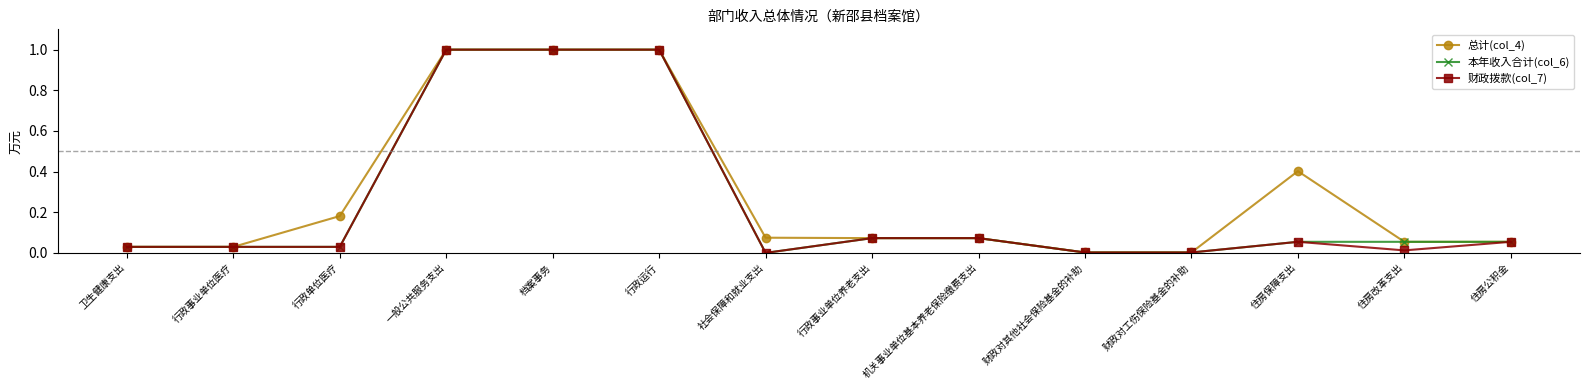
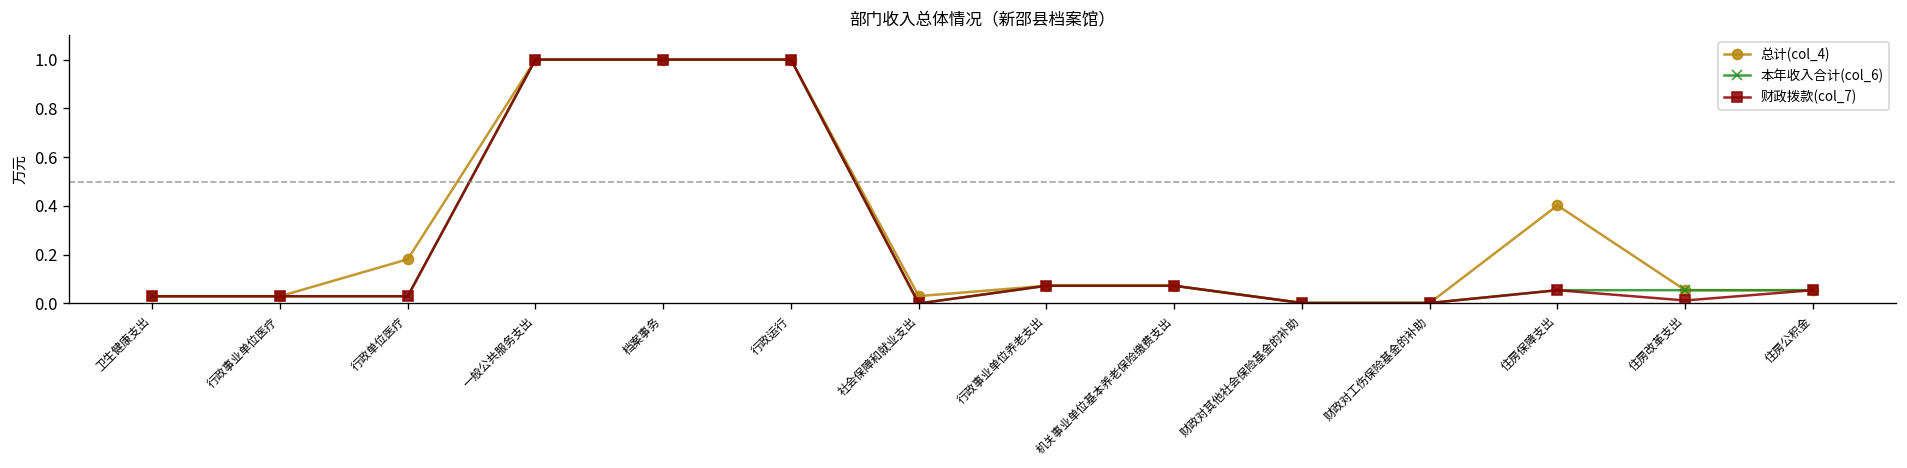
  {
    "总计(col_4)": {
      "行政单位医疗": 0.18,
-     "社会保障和就业支出": 0.07,
+     "社会保障和就业支出": 0.03,
      "住房保障支出": 0.40
    },
    "财政拨款(col_7)": {
      "住房改革支出": 0.01
    }
  }
